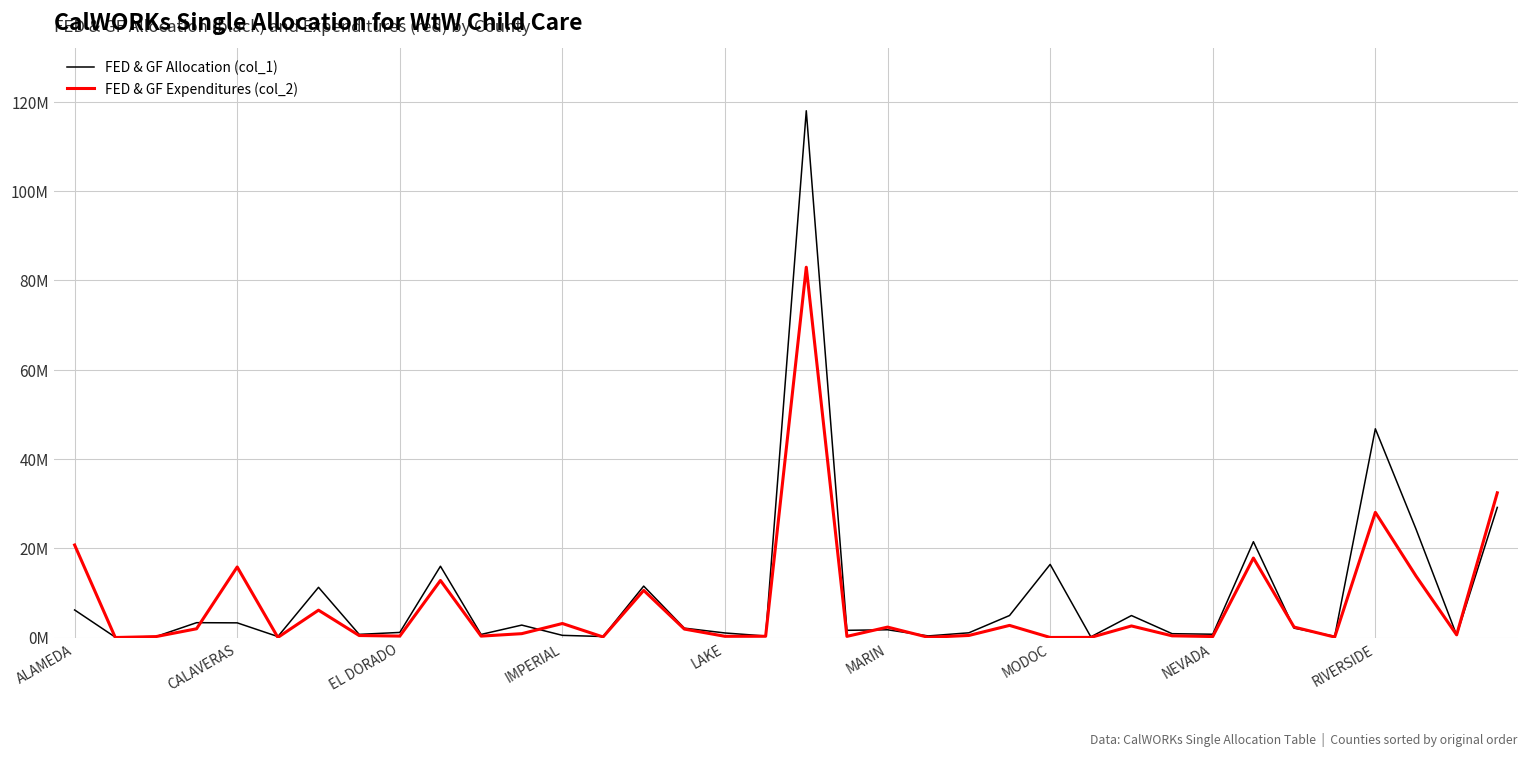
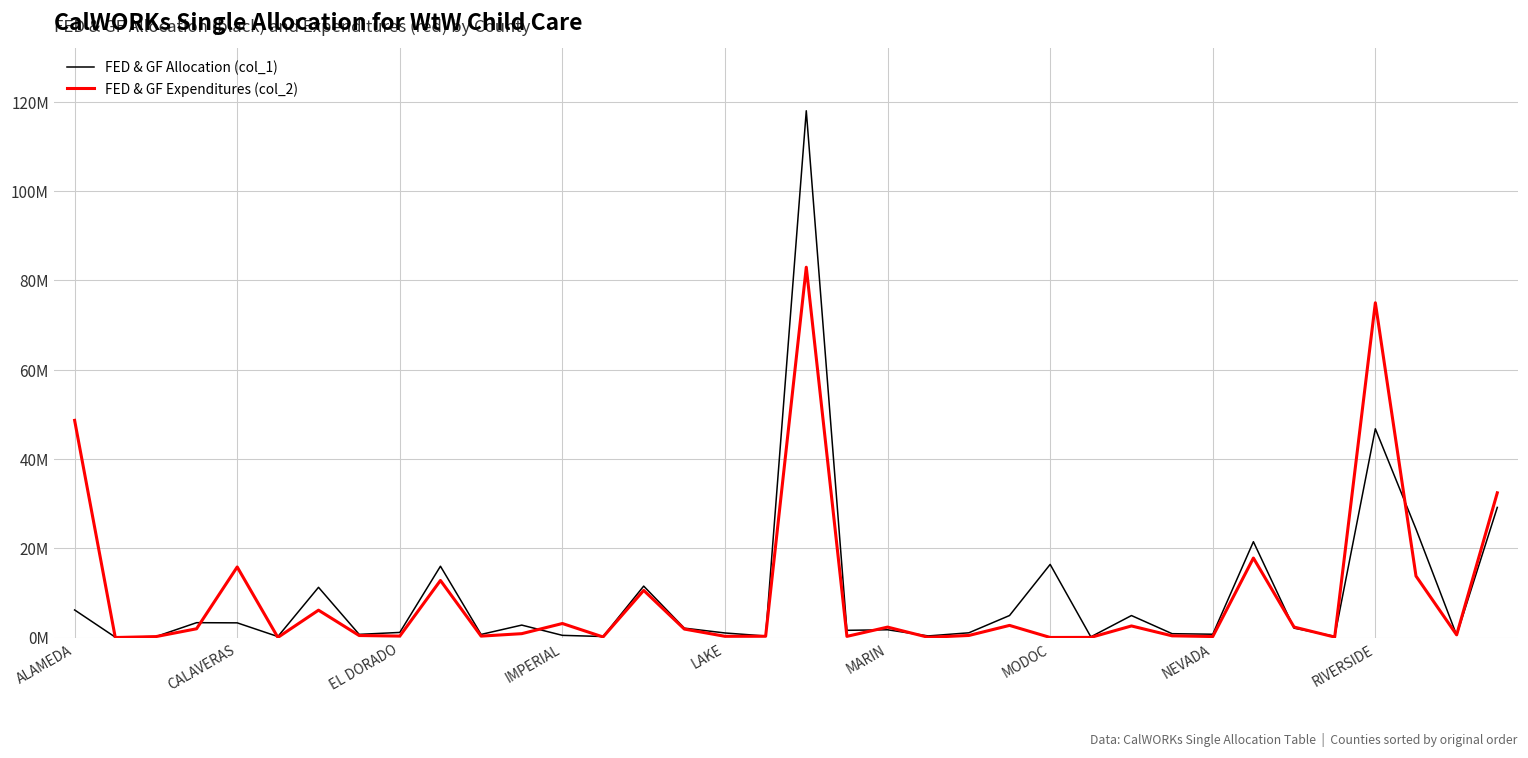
  {
    "FED & GF Allocation (col_1)": {
      "ALAMEDA": 6000000,
      "CALAVERAS": 3000000,
      "EL DORADO": 1000000,
      "IMPERIAL": 0,
      "LAKE": 1000000,
      "MODOC": 16000000,
      "RIVERSIDE": 47000000
    },
    "FED & GF Expenditures (col_2)": {
-     "ALAMEDA": 21000000,
+     "ALAMEDA": 49000000,
      "CALAVERAS": 16000000,
      "EL DORADO": 0,
      "IMPERIAL": 3000000,
      "LAKE": 0,
      "MODOC": 0,
-     "RIVERSIDE": 28000000
+     "RIVERSIDE": 75000000
    }
  }
